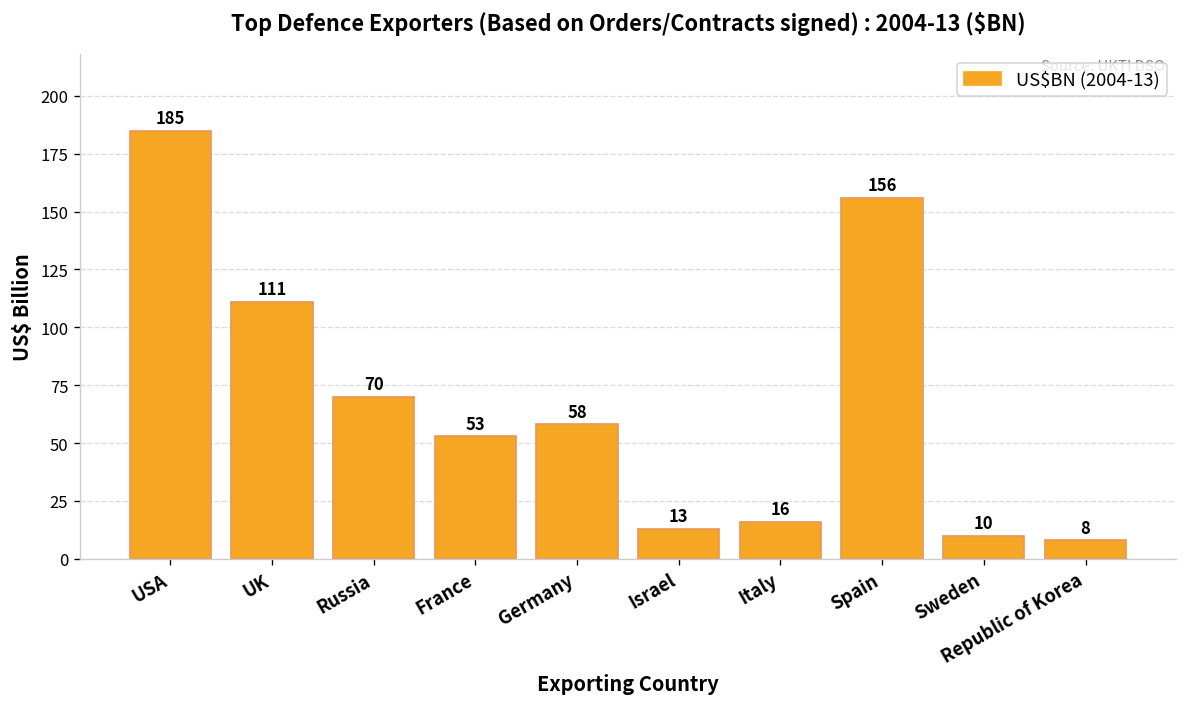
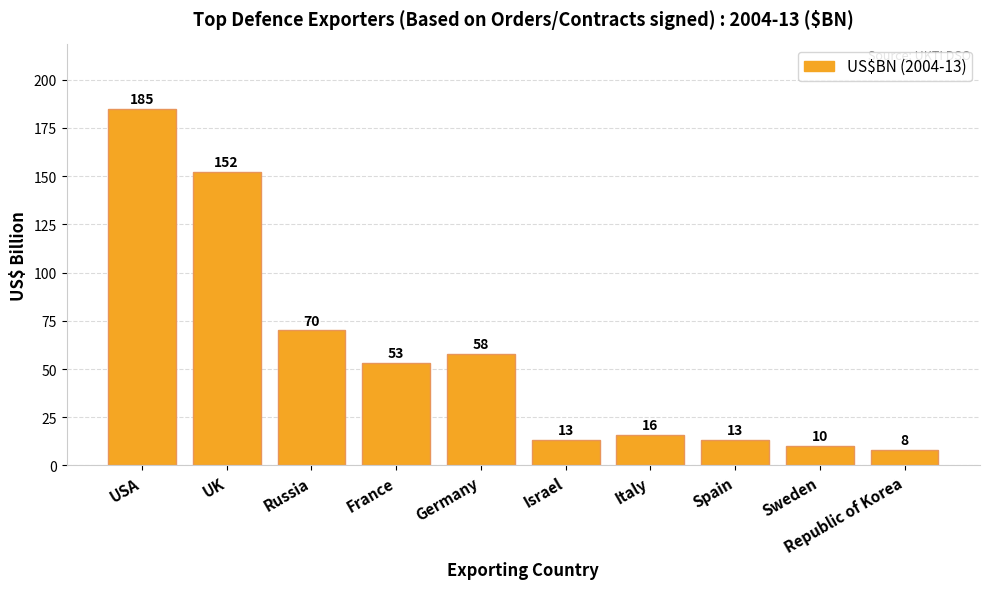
  {
    "USA": 185,
-   "UK": 111,
+   "UK": 152,
    "Russia": 70,
    "France": 53,
    "Germany": 58,
    "Israel": 13,
    "Italy": 16,
-   "Spain": 156,
+   "Spain": 13,
    "Sweden": 10,
    "Republic of Korea": 8
  }
